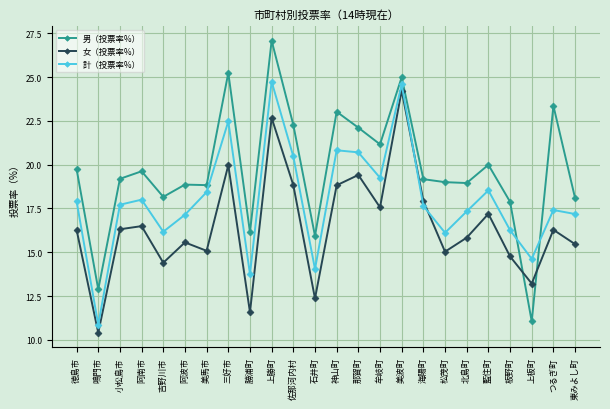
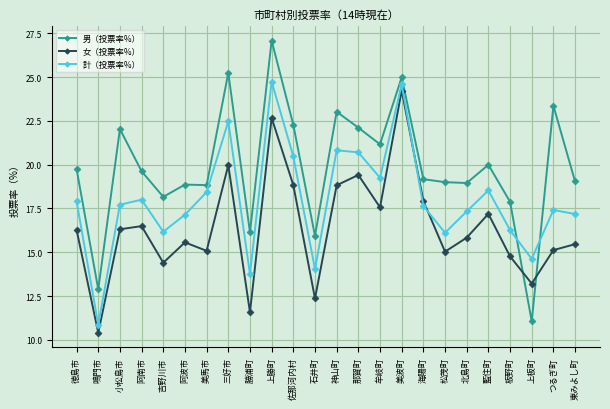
  {
    "男（投票率%）": {
      "徳島市": 19.8,
      "鳴門市": 12.9,
-     "小松島市": 19.2,
+     "小松島市": 22.0,
      "阿南市": 19.6,
      "吉野川市": 18.2,
      "阿波市": 18.9,
      "美馬市": 18.8,
      "三好市": 25.2,
      "勝浦町": 16.1,
      "上勝町": 27.1,
      "佐那河内村": 22.3,
      "石井町": 15.9,
      "神山町": 23.0,
      "那賀町": 22.1,
      "牟岐町": 21.2,
      "美波町": 25.0,
      "海陽町": 19.2,
      "松茂町": 19.0,
      "北島町": 19.0,
      "藍住町": 20.0,
      "板野町": 17.9,
      "上板町": 11.1,
      "つるぎ町": 23.4,
-     "東みよし町": 18.1
+     "東みよし町": 19.0
    },
    "女（投票率%）": {
      "徳島市": 16.3,
      "鳴門市": 10.4,
      "小松島市": 16.3,
      "阿南市": 16.5,
      "吉野川市": 14.4,
      "阿波市": 15.6,
      "美馬市": 15.1,
      "三好市": 20.0,
      "勝浦町": 11.6,
      "上勝町": 22.7,
      "佐那河内村": 18.8,
      "石井町": 12.4,
      "神山町": 18.8,
      "那賀町": 19.4,
      "牟岐町": 17.6,
      "美波町": 24.2,
      "海陽町": 17.9,
      "松茂町": 15.0,
      "北島町": 15.8,
      "藍住町": 17.2,
      "板野町": 14.8,
      "上板町": 13.2,
-     "つるぎ町": 16.3,
+     "つるぎ町": 15.1,
      "東みよし町": 15.5
    },
    "計（投票率%）": {
      "徳島市": 17.9,
      "鳴門市": 10.9,
      "小松島市": 17.7,
      "阿南市": 18.0,
      "吉野川市": 16.2,
      "阿波市": 17.1,
      "美馬市": 18.4,
      "三好市": 22.5,
      "勝浦町": 13.8,
      "上勝町": 24.7,
      "佐那河内村": 20.5,
      "石井町": 14.0,
      "神山町": 20.8,
      "那賀町": 20.7,
      "牟岐町": 19.3,
      "美波町": 24.6,
      "海陽町": 17.6,
      "松茂町": 16.1,
      "北島町": 17.3,
      "藍住町": 18.5,
      "板野町": 16.3,
      "上板町": 14.6,
      "つるぎ町": 17.4,
      "東みよし町": 17.2
    }
  }
